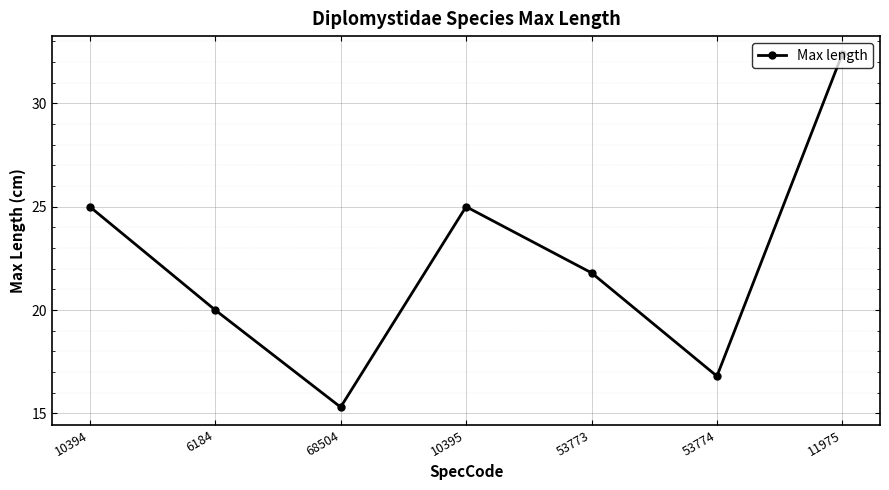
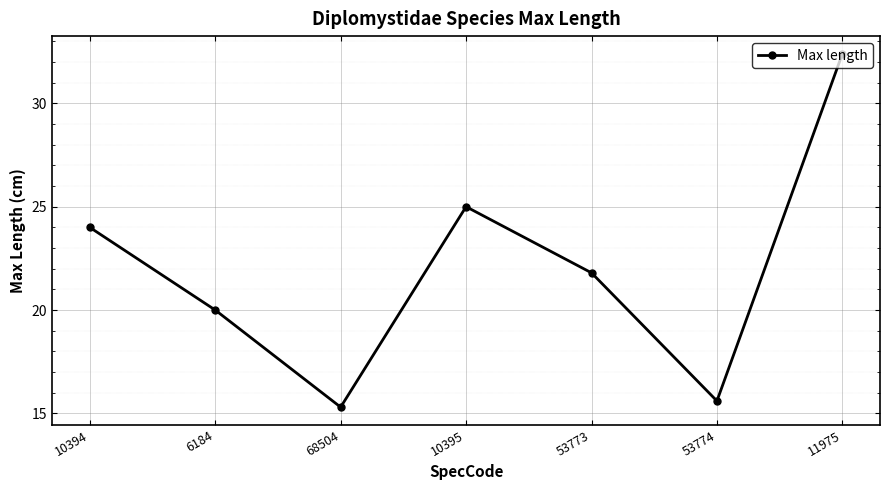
  {
-   "10394": 25,
+   "10394": 24,
    "6184": 20.0,
    "68504": 15.3,
    "10395": 25.0,
    "53773": 21.8,
-   "53774": 16.8
+   "53774": 15.6
  }
